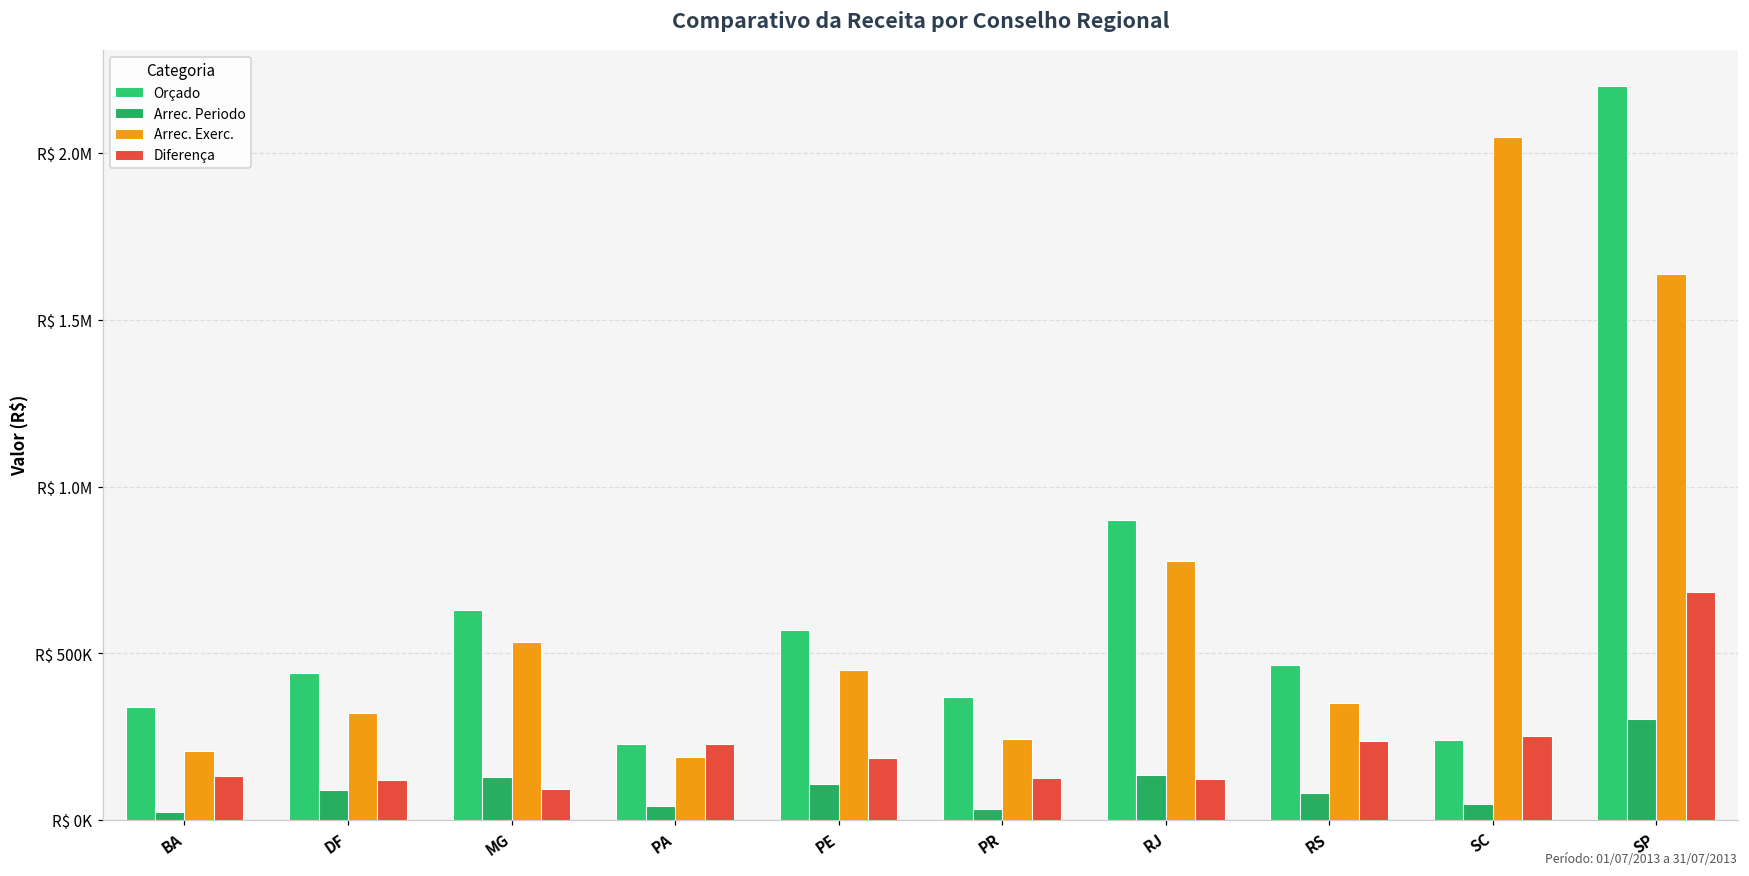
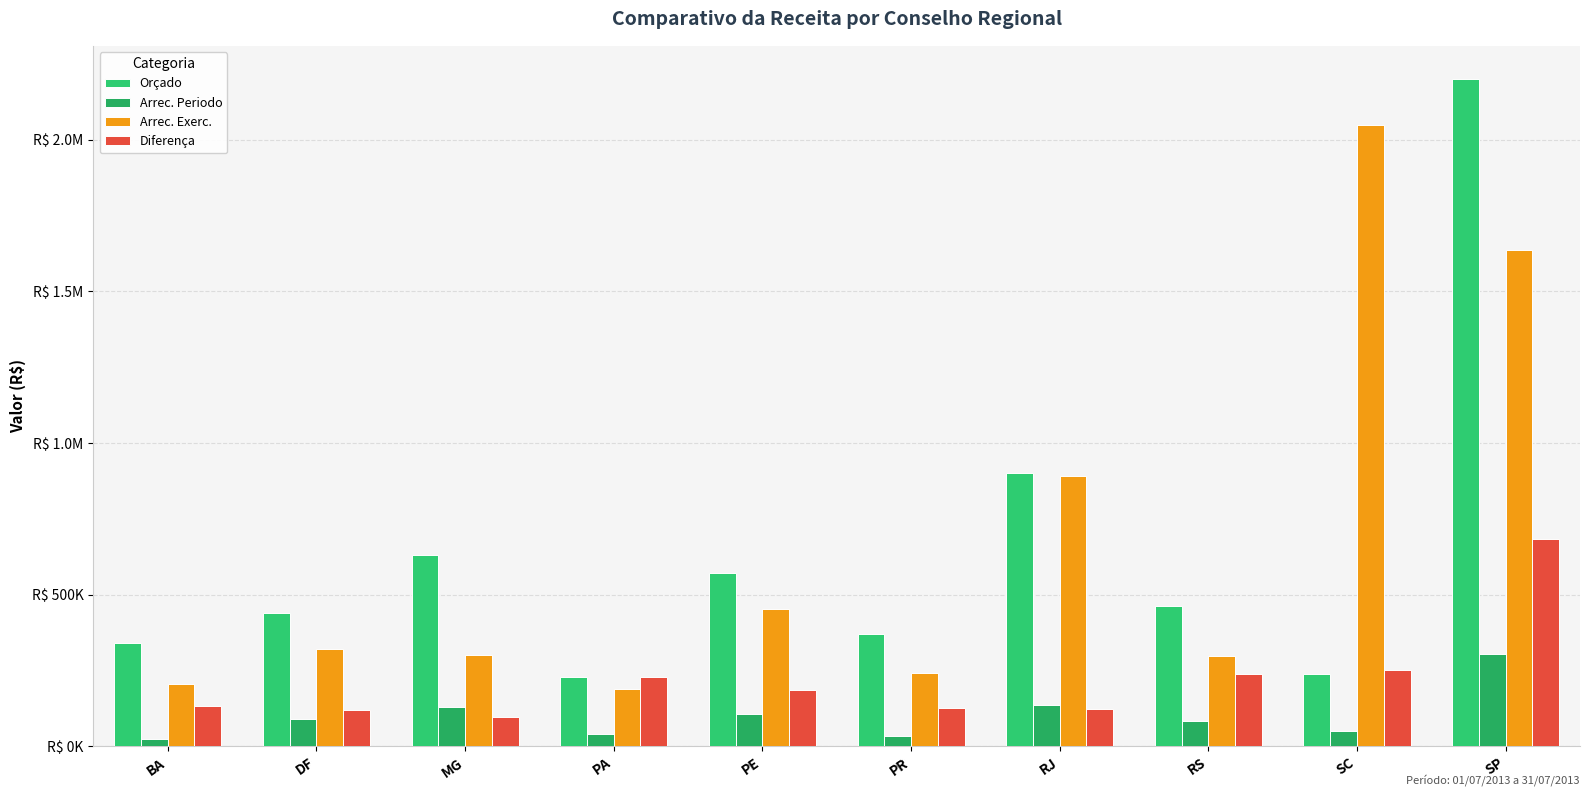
  {
    "Arrec. Exerc.": {
      "BA": "R$ 210000",
      "DF": "R$ 320000",
-     "MG": "R$ 530000",
+     "MG": "R$ 300000",
      "PA": "R$ 190000",
      "PE": "R$ 450000",
      "PR": "R$ 240000",
-     "RJ": "R$ 780000",
-     "RS": "R$ 350000",
+     "RJ": "R$ 890000",
+     "RS": "R$ 300000",
      "SC": "R$ 2050000",
      "SP": "R$ 1640000"
    },
    "Diferença": {
      "BA": "R$ 130000",
      "DF": "R$ 120000",
      "MG": "R$ 100000",
      "PA": "R$ 230000",
      "PE": "R$ 190000",
      "PR": "R$ 130000",
      "RJ": "R$ 120000",
      "RS": "R$ 240000",
      "SC": "R$ 250000",
      "SP": "R$ 680000"
    }
  }
